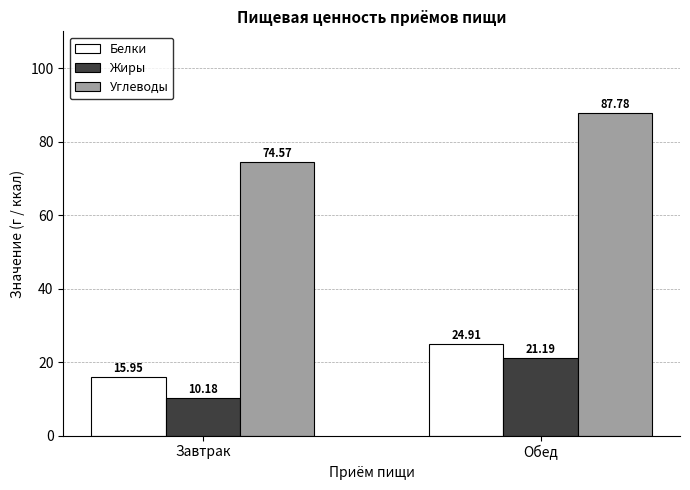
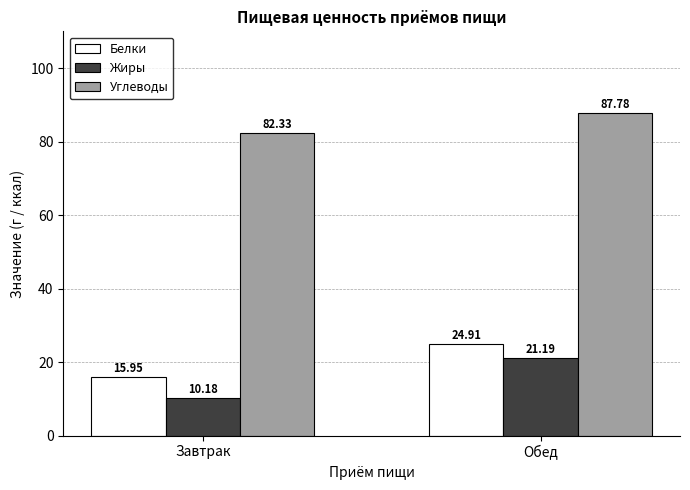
  {
    "Белки": {
      "Завтрак": 15.95,
      "Обед": 24.91
    },
    "Жиры": {
      "Завтрак": 10.18,
      "Обед": 21.19
    },
    "Углеводы": {
-     "Завтрак": 74.57,
+     "Завтрак": 82.33,
      "Обед": 87.78
    }
  }
